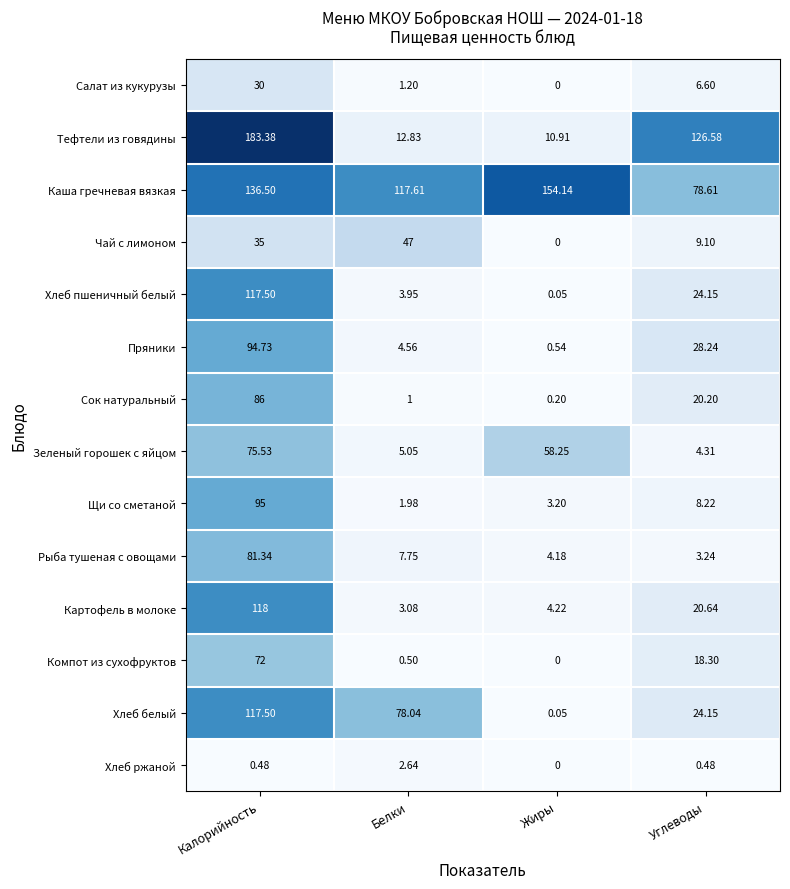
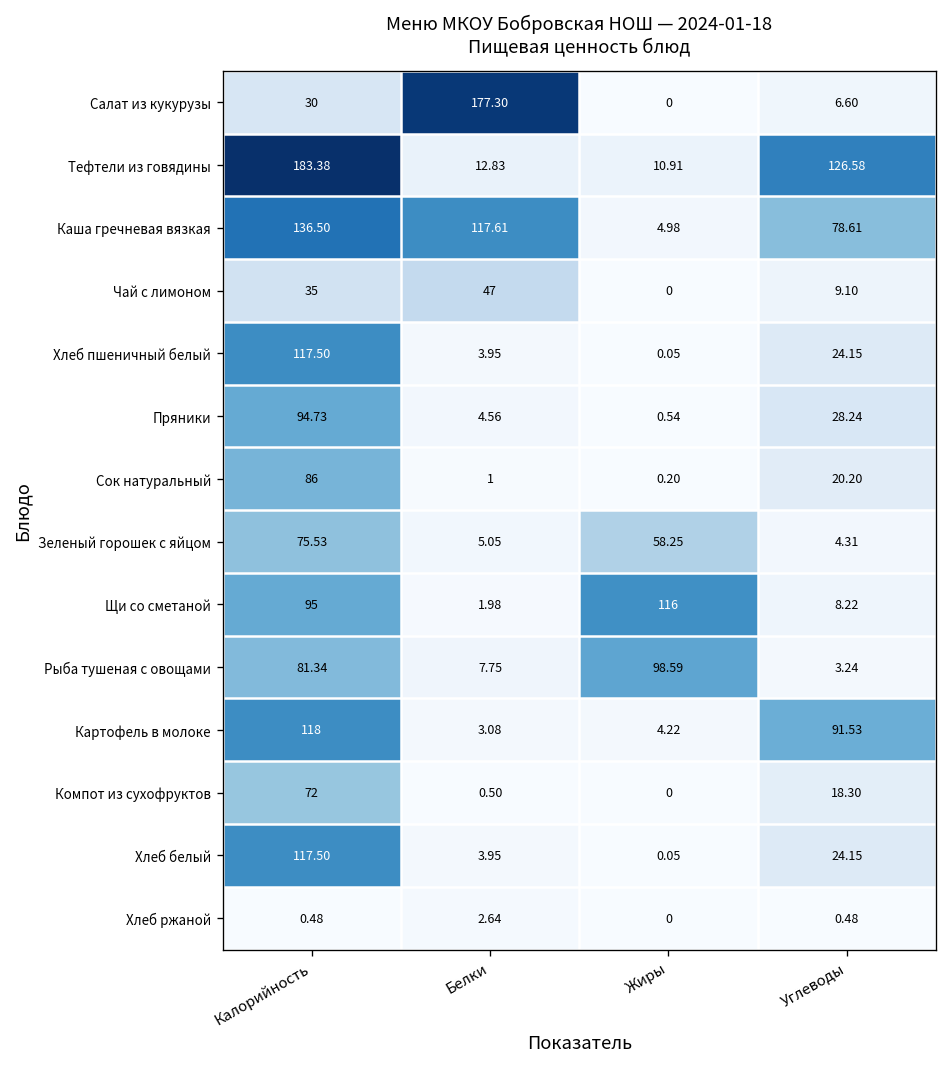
  {
    "Салат из кукурузы": {
      "Калорийность": 30,
-     "Белки": 1.20,
+     "Белки": 177.30,
      "Жиры": 0,
      "Углеводы": 6.60
    },
    "Тефтели из говядины": {
      "Калорийность": 183.38,
      "Белки": 12.83,
      "Жиры": 10.91,
      "Углеводы": 126.58
    },
    "Каша гречневая вязкая": {
      "Калорийность": 136.50,
      "Белки": 117.61,
-     "Жиры": 154.14,
+     "Жиры": 4.98,
      "Углеводы": 78.61
    },
    "Чай с лимоном": {
      "Калорийность": 35,
      "Белки": 47,
      "Жиры": 0,
      "Углеводы": 9.10
    },
    "Хлеб пшеничный белый": {
      "Калорийность": 117.50,
      "Белки": 3.95,
      "Жиры": 0.05,
      "Углеводы": 24.15
    },
    "Пряники": {
      "Калорийность": 94.73,
      "Белки": 4.56,
      "Жиры": 0.54,
      "Углеводы": 28.24
    },
    "Сок натуральный": {
      "Калорийность": 86,
      "Белки": 1,
      "Жиры": 0.20,
      "Углеводы": 20.20
    },
    "Зеленый горошек с яйцом": {
      "Калорийность": 75.53,
      "Белки": 5.05,
      "Жиры": 58.25,
      "Углеводы": 4.31
    },
    "Щи со сметаной": {
      "Калорийность": 95,
      "Белки": 1.98,
-     "Жиры": 3.20,
+     "Жиры": 116,
      "Углеводы": 8.22
    },
    "Рыба тушеная с овощами": {
      "Калорийность": 81.34,
      "Белки": 7.75,
-     "Жиры": 4.18,
+     "Жиры": 98.59,
      "Углеводы": 3.24
    },
    "Картофель в молоке": {
      "Калорийность": 118,
      "Белки": 3.08,
      "Жиры": 4.22,
-     "Углеводы": 20.64
+     "Углеводы": 91.53
    },
    "Компот из сухофруктов": {
      "Калорийность": 72,
      "Белки": 0.50,
      "Жиры": 0,
      "Углеводы": 18.30
    },
    "Хлеб белый": {
      "Калорийность": 117.50,
-     "Белки": 78.04,
+     "Белки": 3.95,
      "Жиры": 0.05,
      "Углеводы": 24.15
    },
    "Хлеб ржаной": {
      "Калорийность": 0.48,
      "Белки": 2.64,
      "Жиры": 0,
      "Углеводы": 0.48
    }
  }
